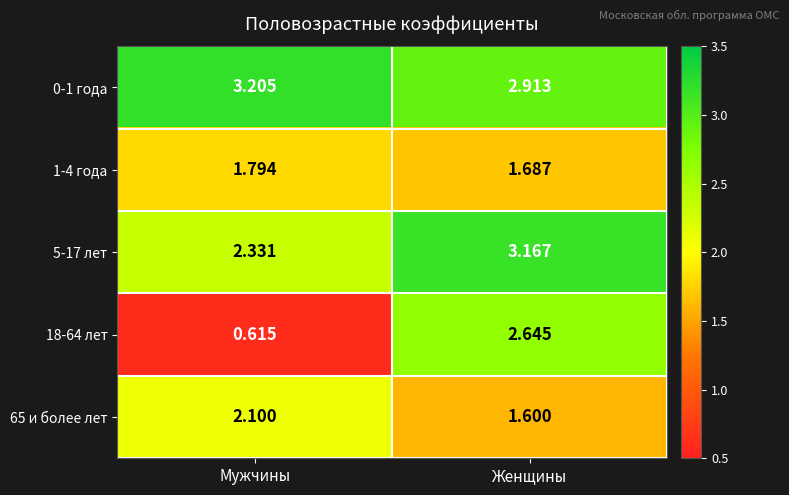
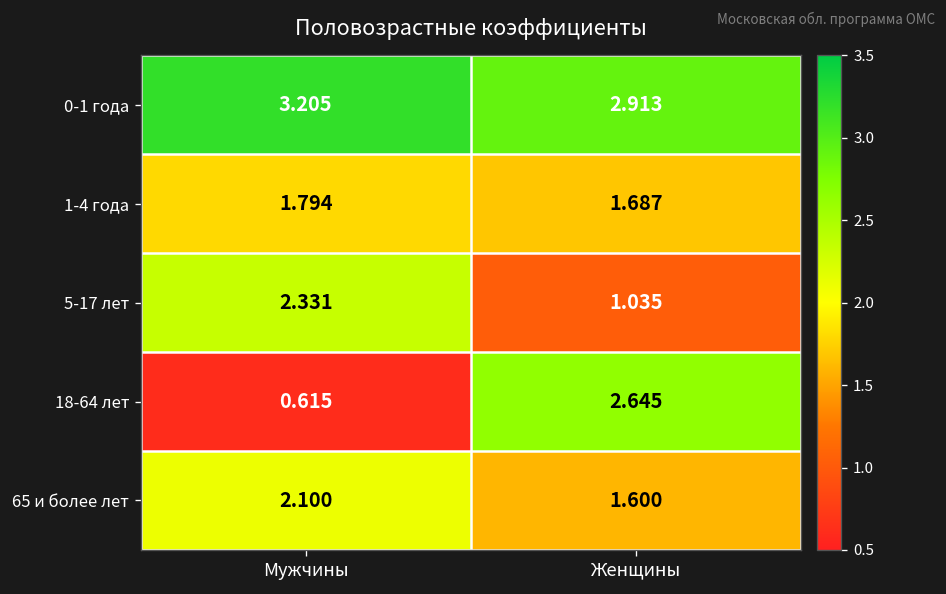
  {
    "0-1 года": {
      "Мужчины": 3.205,
      "Женщины": 2.913
    },
    "1-4 года": {
      "Мужчины": 1.794,
      "Женщины": 1.687
    },
    "5-17 лет": {
      "Мужчины": 2.331,
-     "Женщины": 3.167
+     "Женщины": 1.035
    },
    "18-64 лет": {
      "Мужчины": 0.615,
      "Женщины": 2.645
    },
    "65 и более лет": {
      "Мужчины": 2.100,
      "Женщины": 1.600
    }
  }
